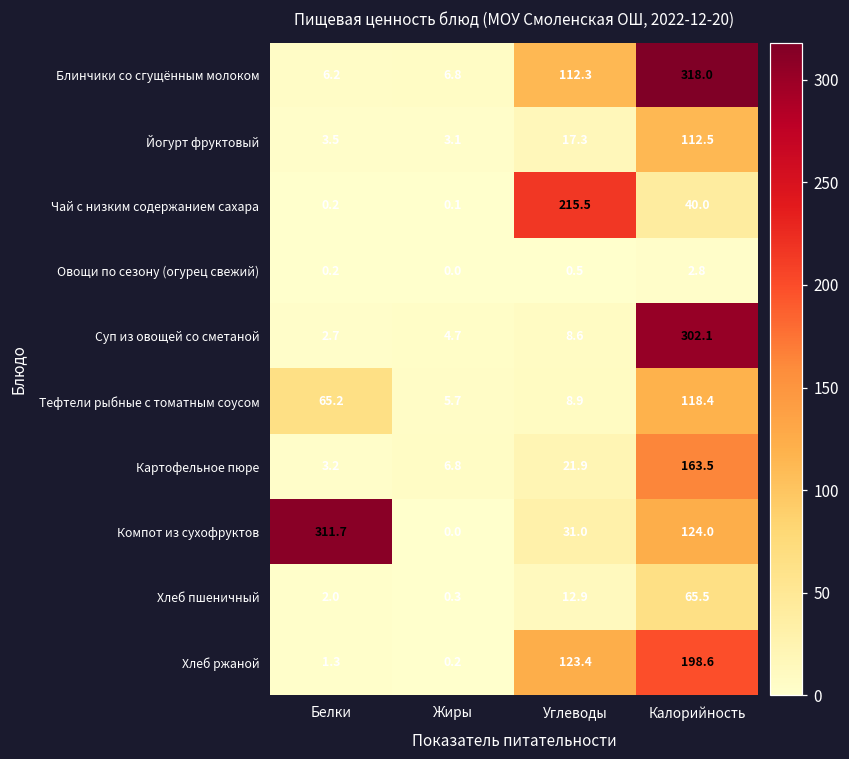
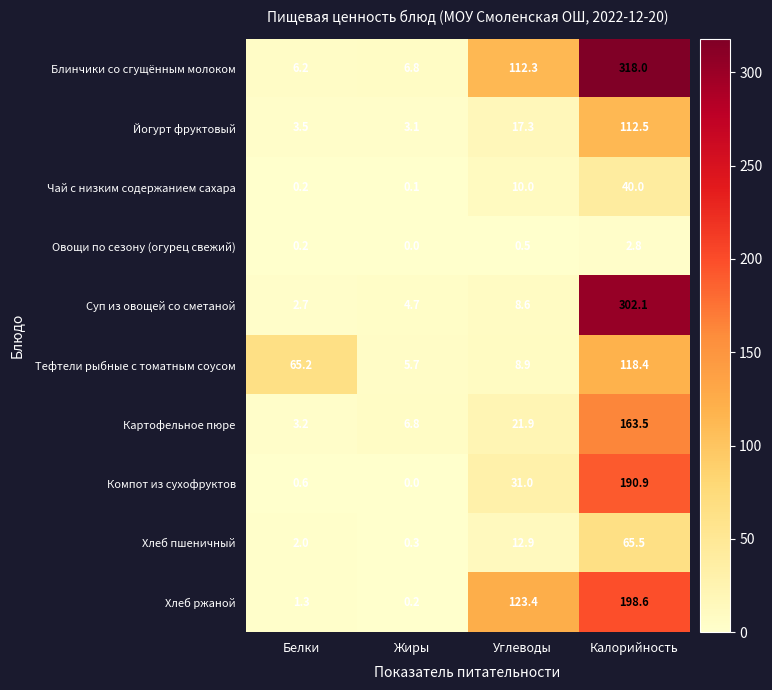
  {
    "Блинчики со сгущённым молоком": {
      "Белки": 6.2,
      "Жиры": 6.8,
      "Углеводы": 112.3,
      "Калорийность": 318.0
    },
    "Йогурт фруктовый": {
      "Белки": 3.5,
      "Жиры": 3.1,
      "Углеводы": 17.3,
      "Калорийность": 112.5
    },
    "Чай с низким содержанием сахара": {
      "Белки": 0.2,
      "Жиры": 0.1,
-     "Углеводы": 215.5,
+     "Углеводы": 10.0,
      "Калорийность": 40.0
    },
    "Овощи по сезону (огурец свежий)": {
      "Белки": 0.2,
      "Жиры": 0.0,
      "Углеводы": 0.5,
      "Калорийность": 2.8
    },
    "Суп из овощей со сметаной": {
      "Белки": 2.7,
      "Жиры": 4.7,
      "Углеводы": 8.6,
      "Калорийность": 302.1
    },
    "Тефтели рыбные с томатным соусом": {
      "Белки": 65.2,
      "Жиры": 5.7,
      "Углеводы": 8.9,
      "Калорийность": 118.4
    },
    "Картофельное пюре": {
      "Белки": 3.2,
      "Жиры": 6.8,
      "Углеводы": 21.9,
      "Калорийность": 163.5
    },
    "Компот из сухофруктов": {
-     "Белки": 311.7,
+     "Белки": 0.6,
      "Жиры": 0.0,
      "Углеводы": 31.0,
-     "Калорийность": 124.0
+     "Калорийность": 190.9
    },
    "Хлеб пшеничный": {
      "Белки": 2.0,
      "Жиры": 0.3,
      "Углеводы": 12.9,
      "Калорийность": 65.5
    },
    "Хлеб ржаной": {
      "Белки": 1.3,
      "Жиры": 0.2,
      "Углеводы": 123.4,
      "Калорийность": 198.6
    }
  }
